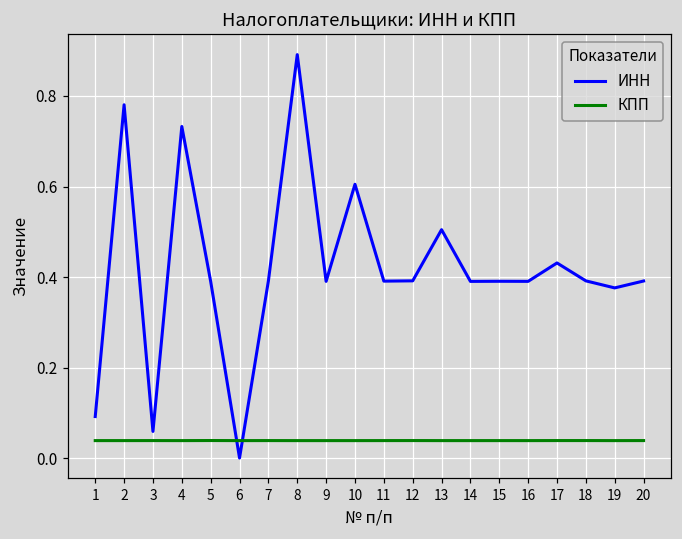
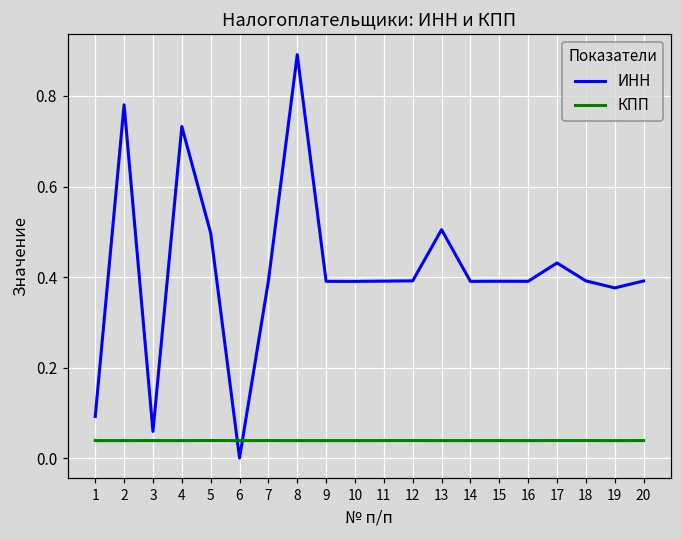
  {
    "ИНН": {
      "1": 0.09,
      "2": 0.78,
      "3": 0.06,
      "4": 0.73,
-     "5": 0.39,
+     "5": 0.50,
      "6": 0.00,
      "7": 0.39,
      "8": 0.89,
      "9": 0.39,
-     "10": 0.60,
+     "10": 0.39,
      "11": 0.39,
      "12": 0.39,
      "13": 0.50,
      "14": 0.39,
      "15": 0.39,
      "16": 0.39,
      "17": 0.43,
      "18": 0.39,
      "19": 0.38,
      "20": 0.39
    },
    "КПП": {
      "1": 0.04,
      "2": 0.04,
      "3": 0.04,
      "4": 0.04,
      "5": 0.04,
      "6": 0.04,
      "7": 0.04,
      "8": 0.04,
      "9": 0.04,
      "10": 0.04,
      "11": 0.04,
      "12": 0.04,
      "13": 0.04,
      "14": 0.04,
      "15": 0.04,
      "16": 0.04,
      "17": 0.04,
      "18": 0.04,
      "19": 0.04,
      "20": 0.04
    }
  }
